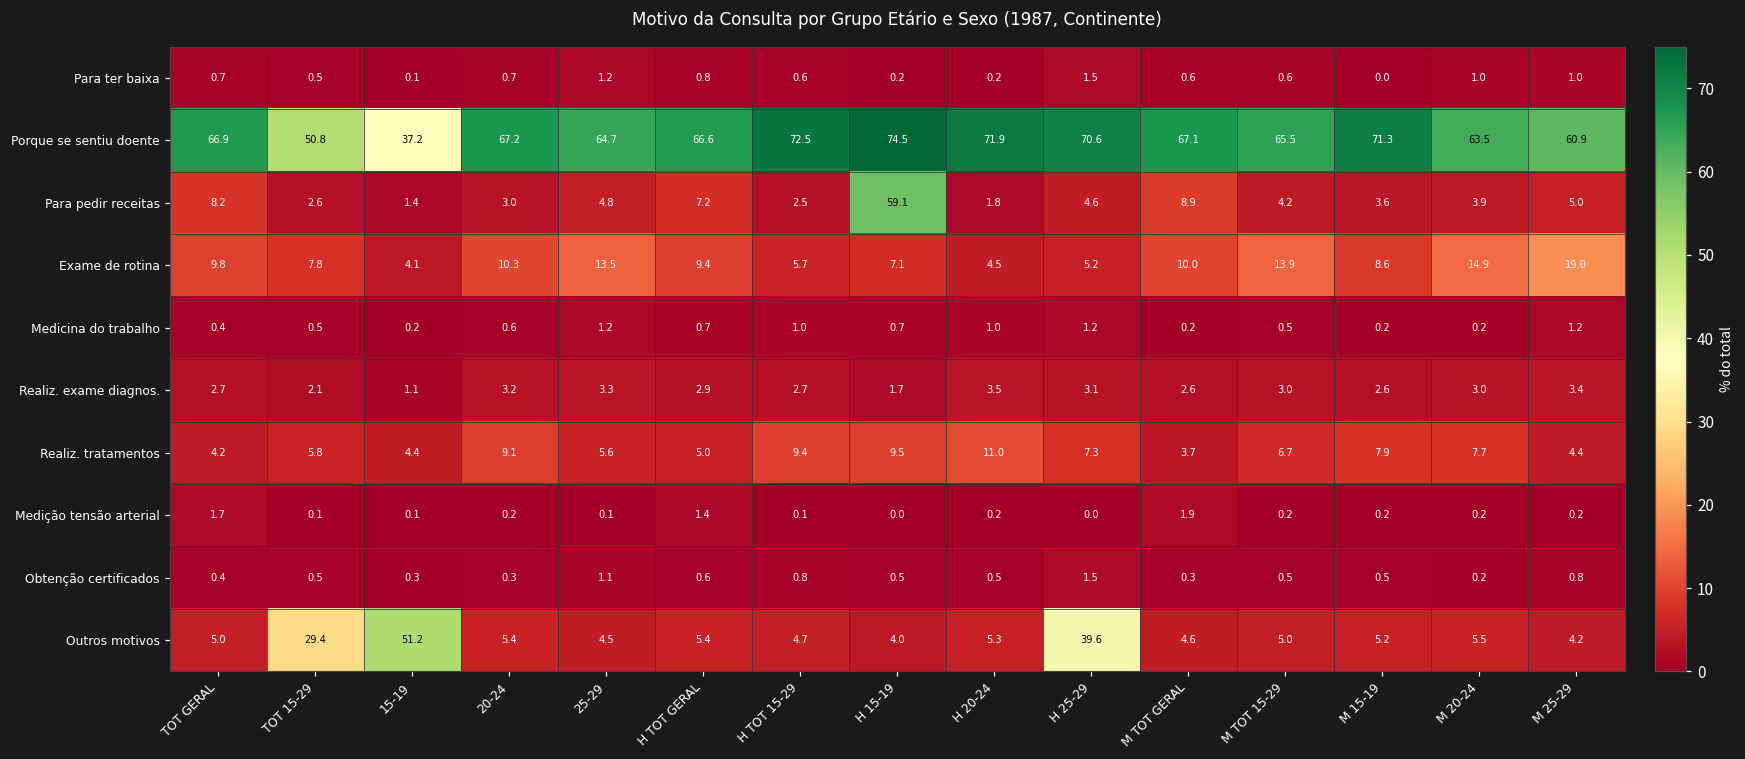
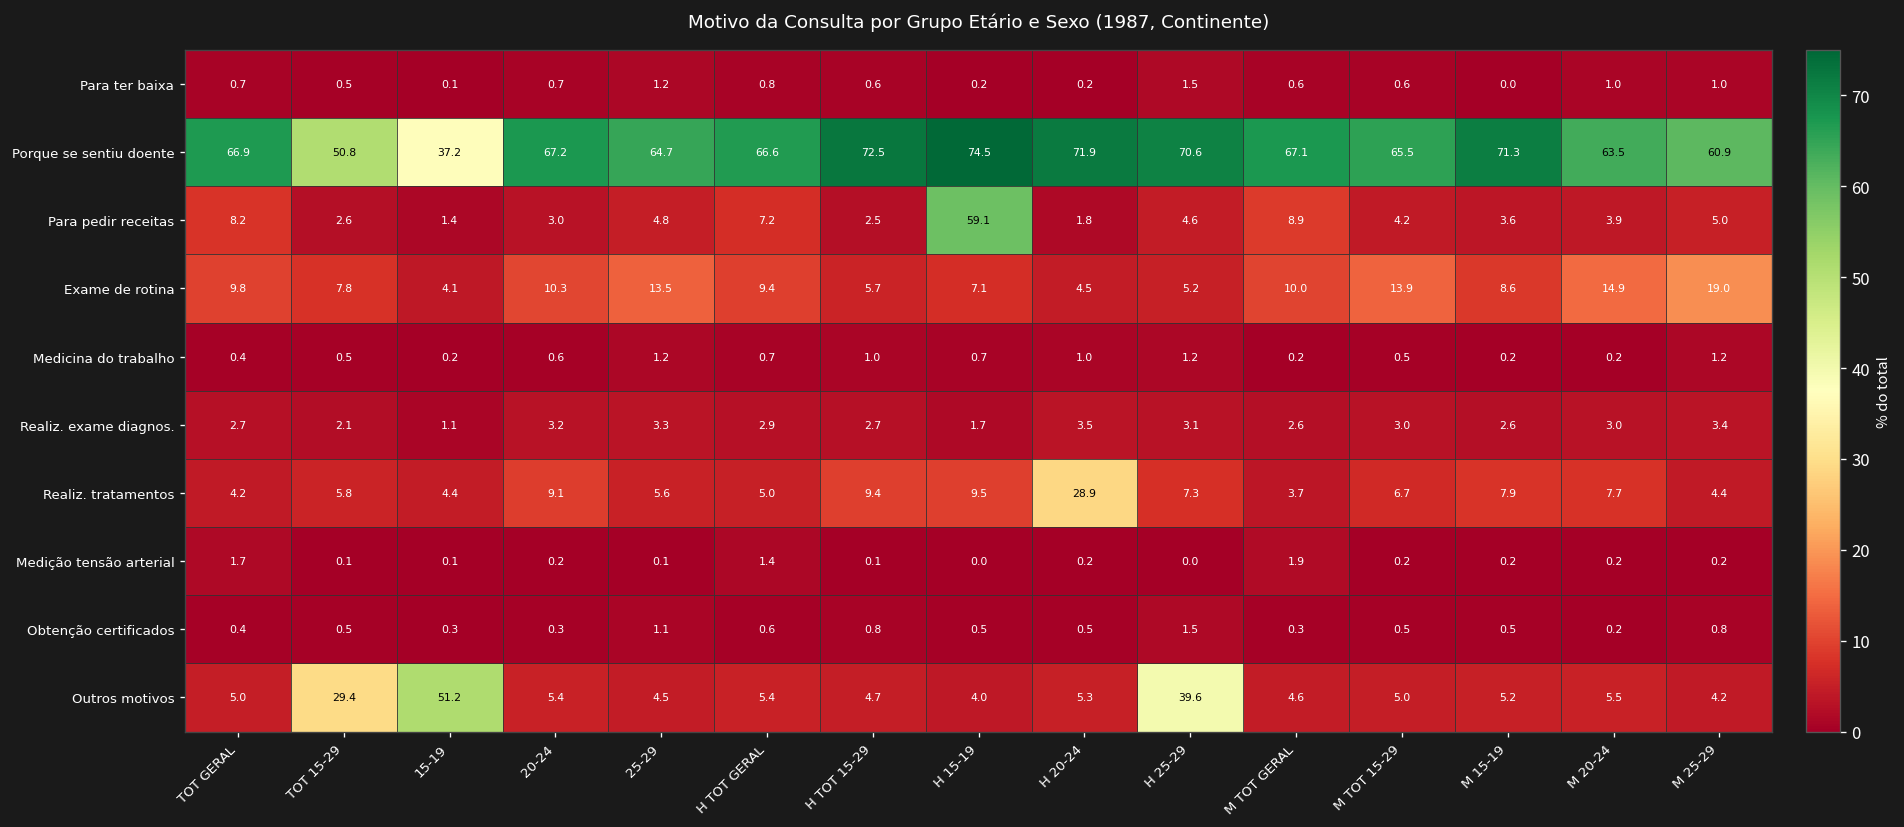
  {
    "Para ter baixa": {
      "TOT GERAL": 0.7,
      "TOT 15-29": 0.5,
      "15-19": 0.1,
      "20-24": 0.7,
      "25-29": 1.2,
      "H TOT GERAL": 0.8,
      "H TOT 15-29": 0.6,
      "H 15-19": 0.2,
      "H 20-24": 0.2,
      "H 25-29": 1.5,
      "M TOT GERAL": 0.6,
      "M TOT 15-29": 0.6,
      "M 15-19": 0.0,
      "M 20-24": 1.0,
      "M 25-29": 1.0
    },
    "Porque se sentiu doente": {
      "TOT GERAL": 66.9,
      "TOT 15-29": 50.8,
      "15-19": 37.2,
      "20-24": 67.2,
      "25-29": 64.7,
      "H TOT GERAL": 66.6,
      "H TOT 15-29": 72.5,
      "H 15-19": 74.5,
      "H 20-24": 71.9,
      "H 25-29": 70.6,
      "M TOT GERAL": 67.1,
      "M TOT 15-29": 65.5,
      "M 15-19": 71.3,
      "M 20-24": 63.5,
      "M 25-29": 60.9
    },
    "Para pedir receitas": {
      "TOT GERAL": 8.2,
      "TOT 15-29": 2.6,
      "15-19": 1.4,
      "20-24": 3.0,
      "25-29": 4.8,
      "H TOT GERAL": 7.2,
      "H TOT 15-29": 2.5,
      "H 15-19": 59.1,
      "H 20-24": 1.8,
      "H 25-29": 4.6,
      "M TOT GERAL": 8.9,
      "M TOT 15-29": 4.2,
      "M 15-19": 3.6,
      "M 20-24": 3.9,
      "M 25-29": 5.0
    },
    "Exame de rotina": {
      "TOT GERAL": 9.8,
      "TOT 15-29": 7.8,
      "15-19": 4.1,
      "20-24": 10.3,
      "25-29": 13.5,
      "H TOT GERAL": 9.4,
      "H TOT 15-29": 5.7,
      "H 15-19": 7.1,
      "H 20-24": 4.5,
      "H 25-29": 5.2,
      "M TOT GERAL": 10.0,
      "M TOT 15-29": 13.9,
      "M 15-19": 8.6,
      "M 20-24": 14.9,
      "M 25-29": 19.0
    },
    "Medicina do trabalho": {
      "TOT GERAL": 0.4,
      "TOT 15-29": 0.5,
      "15-19": 0.2,
      "20-24": 0.6,
      "25-29": 1.2,
      "H TOT GERAL": 0.7,
      "H TOT 15-29": 1.0,
      "H 15-19": 0.7,
      "H 20-24": 1.0,
      "H 25-29": 1.2,
      "M TOT GERAL": 0.2,
      "M TOT 15-29": 0.5,
      "M 15-19": 0.2,
      "M 20-24": 0.2,
      "M 25-29": 1.2
    },
    "Realiz. exame diagnos.": {
      "TOT GERAL": 2.7,
      "TOT 15-29": 2.1,
      "15-19": 1.1,
      "20-24": 3.2,
      "25-29": 3.3,
      "H TOT GERAL": 2.9,
      "H TOT 15-29": 2.7,
      "H 15-19": 1.7,
      "H 20-24": 3.5,
      "H 25-29": 3.1,
      "M TOT GERAL": 2.6,
      "M TOT 15-29": 3.0,
      "M 15-19": 2.6,
      "M 20-24": 3.0,
      "M 25-29": 3.4
    },
    "Realiz. tratamentos": {
      "TOT GERAL": 4.2,
      "TOT 15-29": 5.8,
      "15-19": 4.4,
      "20-24": 9.1,
      "25-29": 5.6,
      "H TOT GERAL": 5.0,
      "H TOT 15-29": 9.4,
      "H 15-19": 9.5,
-     "H 20-24": 11.0,
+     "H 20-24": 28.9,
      "H 25-29": 7.3,
      "M TOT GERAL": 3.7,
      "M TOT 15-29": 6.7,
      "M 15-19": 7.9,
      "M 20-24": 7.7,
      "M 25-29": 4.4
    },
    "Medição tensão arterial": {
      "TOT GERAL": 1.7,
      "TOT 15-29": 0.1,
      "15-19": 0.1,
      "20-24": 0.2,
      "25-29": 0.1,
      "H TOT GERAL": 1.4,
      "H TOT 15-29": 0.1,
      "H 15-19": 0.0,
      "H 20-24": 0.2,
      "H 25-29": 0.0,
      "M TOT GERAL": 1.9,
      "M TOT 15-29": 0.2,
      "M 15-19": 0.2,
      "M 20-24": 0.2,
      "M 25-29": 0.2
    },
    "Obtenção certificados": {
      "TOT GERAL": 0.4,
      "TOT 15-29": 0.5,
      "15-19": 0.3,
      "20-24": 0.3,
      "25-29": 1.1,
      "H TOT GERAL": 0.6,
      "H TOT 15-29": 0.8,
      "H 15-19": 0.5,
      "H 20-24": 0.5,
      "H 25-29": 1.5,
      "M TOT GERAL": 0.3,
      "M TOT 15-29": 0.5,
      "M 15-19": 0.5,
      "M 20-24": 0.2,
      "M 25-29": 0.8
    },
    "Outros motivos": {
      "TOT GERAL": 5.0,
      "TOT 15-29": 29.4,
      "15-19": 51.2,
      "20-24": 5.4,
      "25-29": 4.5,
      "H TOT GERAL": 5.4,
      "H TOT 15-29": 4.7,
      "H 15-19": 4.0,
      "H 20-24": 5.3,
      "H 25-29": 39.6,
      "M TOT GERAL": 4.6,
      "M TOT 15-29": 5.0,
      "M 15-19": 5.2,
      "M 20-24": 5.5,
      "M 25-29": 4.2
    }
  }
